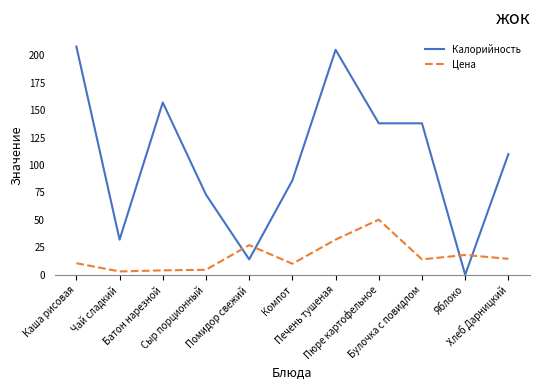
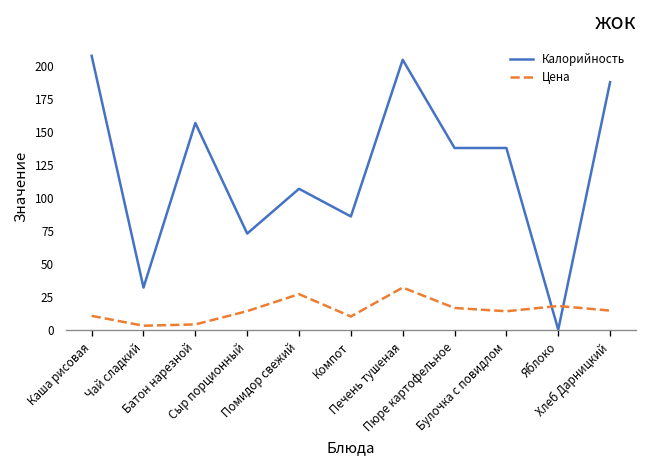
  {
    "Калорийность": {
      "Каша рисовая": 208,
      "Чай сладкий": 32,
      "Батон нарезной": 157,
      "Сыр порционный": 73,
-     "Помидор свежий": 14,
+     "Помидор свежий": 107,
      "Компот": 86,
      "Печень тушеная": 205,
      "Пюре картофельное": 138,
      "Булочка с повидлом": 138,
      "Яблоко": 0,
-     "Хлеб Дарницкий": 110
+     "Хлеб Дарницкий": 188
    },
    "Цена": {
      "Каша рисовая": 11,
      "Чай сладкий": 3,
      "Батон нарезной": 4,
-     "Сыр порционный": 5,
+     "Сыр порционный": 14,
      "Помидор свежий": 27,
      "Компот": 10,
      "Печень тушеная": 32,
-     "Пюре картофельное": 50,
+     "Пюре картофельное": 17,
      "Булочка с повидлом": 14,
      "Яблоко": 18,
      "Хлеб Дарницкий": 15
    }
  }
